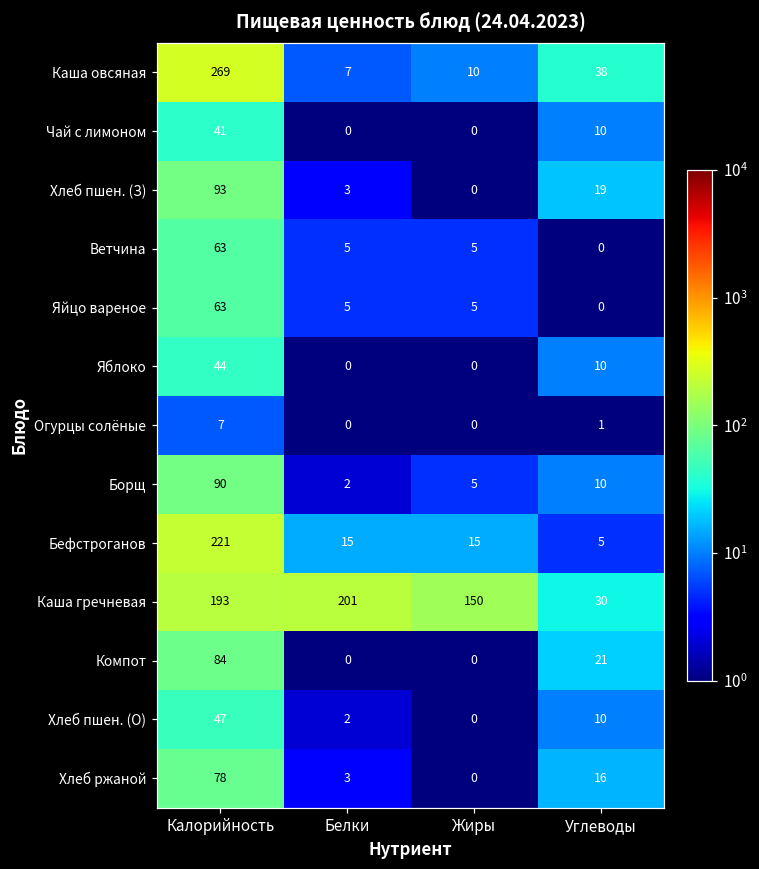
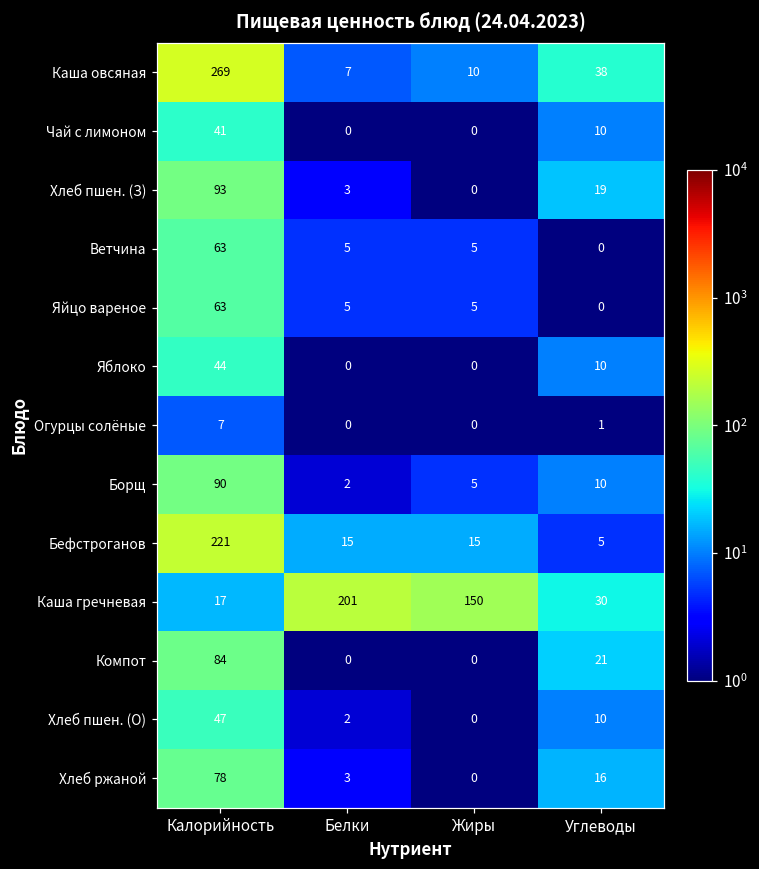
  {
    "Каша овсяная": {
      "Калорийность": 269,
      "Белки": 7,
      "Жиры": 10,
      "Углеводы": 38
    },
    "Чай с лимоном": {
      "Калорийность": 41,
      "Белки": 0,
      "Жиры": 0,
      "Углеводы": 10
    },
    "Хлеб пшен. (З)": {
      "Калорийность": 93,
      "Белки": 3,
      "Жиры": 0,
      "Углеводы": 19
    },
    "Ветчина": {
      "Калорийность": 63,
      "Белки": 5,
      "Жиры": 5,
      "Углеводы": 0
    },
    "Яйцо вареное": {
      "Калорийность": 63,
      "Белки": 5,
      "Жиры": 5,
      "Углеводы": 0
    },
    "Яблоко": {
      "Калорийность": 44,
      "Белки": 0,
      "Жиры": 0,
      "Углеводы": 10
    },
    "Огурцы солёные": {
      "Калорийность": 7,
      "Белки": 0,
      "Жиры": 0,
      "Углеводы": 1
    },
    "Борщ": {
      "Калорийность": 90,
      "Белки": 2,
      "Жиры": 5,
      "Углеводы": 10
    },
    "Бефстроганов": {
      "Калорийность": 221,
      "Белки": 15,
      "Жиры": 15,
      "Углеводы": 5
    },
    "Каша гречневая": {
-     "Калорийность": 193,
+     "Калорийность": 17,
      "Белки": 201,
      "Жиры": 150,
      "Углеводы": 30
    },
    "Компот": {
      "Калорийность": 84,
      "Белки": 0,
      "Жиры": 0,
      "Углеводы": 21
    },
    "Хлеб пшен. (О)": {
      "Калорийность": 47,
      "Белки": 2,
      "Жиры": 0,
      "Углеводы": 10
    },
    "Хлеб ржаной": {
      "Калорийность": 78,
      "Белки": 3,
      "Жиры": 0,
      "Углеводы": 16
    }
  }
